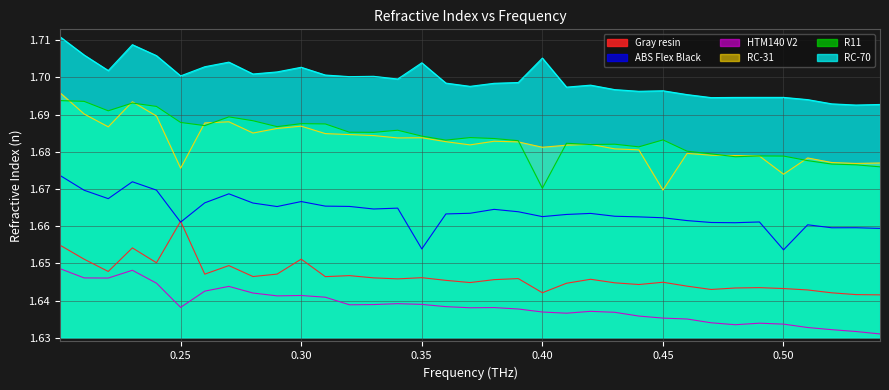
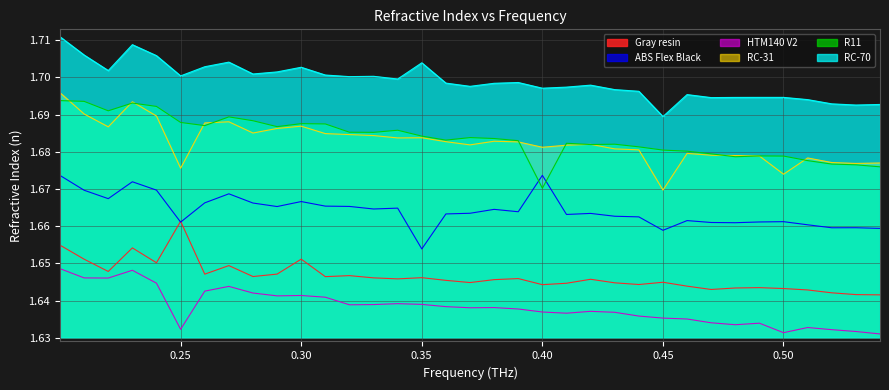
  {
    "Gray resin": {
      "0.30": 1.651,
      "0.35": 1.646,
-     "0.40": 1.642,
+     "0.40": 1.644,
      "0.45": 1.645,
      "0.50": 1.643
    },
    "ABS Flex Black": {
      "0.30": 1.667,
      "0.35": 1.654,
-     "0.40": 1.663,
-     "0.45": 1.662,
-     "0.50": 1.654
+     "0.40": 1.674,
+     "0.45": 1.659,
+     "0.50": 1.661
    },
    "HTM140 V2": {
-     "0.25": 1.638,
+     "0.25": 1.632,
      "0.30": 1.641,
      "0.35": 1.639,
      "0.40": 1.637,
      "0.45": 1.635,
-     "0.50": 1.634
+     "0.50": 1.631
    },
    "RC-31": {
      "0.25": 1.676,
      "0.30": 1.687,
      "0.40": 1.681,
      "0.45": 1.670,
      "0.50": 1.674
    },
    "R11": {
      "0.25": 1.688,
      "0.30": 1.688,
      "0.40": 1.670,
-     "0.45": 1.683,
+     "0.45": 1.680,
      "0.50": 1.679
    },
    "RC-70": {
      "0.25": 1.700,
      "0.30": 1.703,
      "0.35": 1.704,
-     "0.40": 1.705,
-     "0.45": 1.696,
+     "0.40": 1.697,
+     "0.45": 1.689,
      "0.50": 1.695
    }
  }
